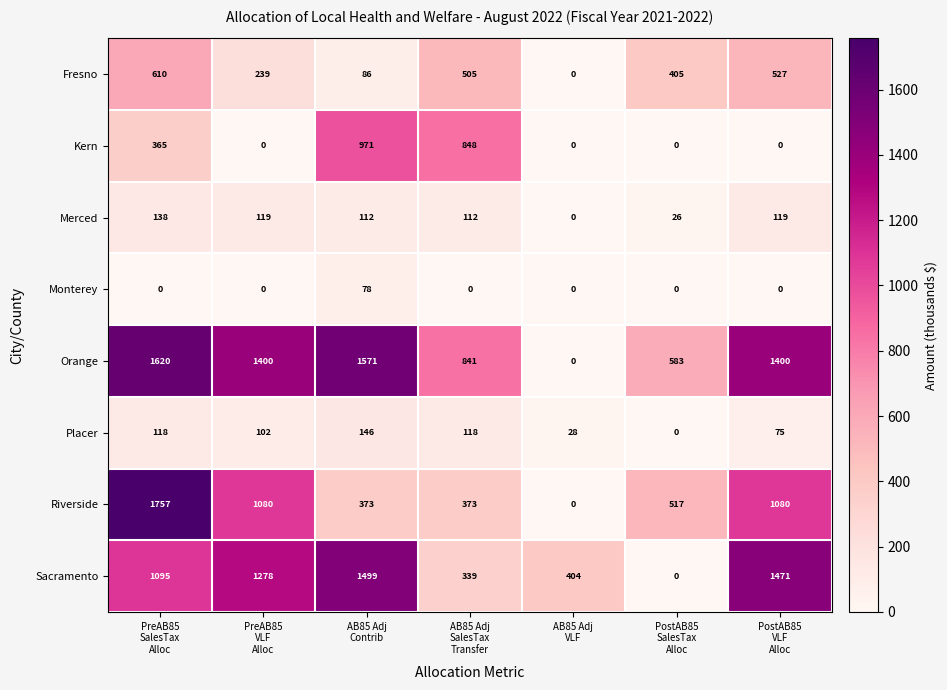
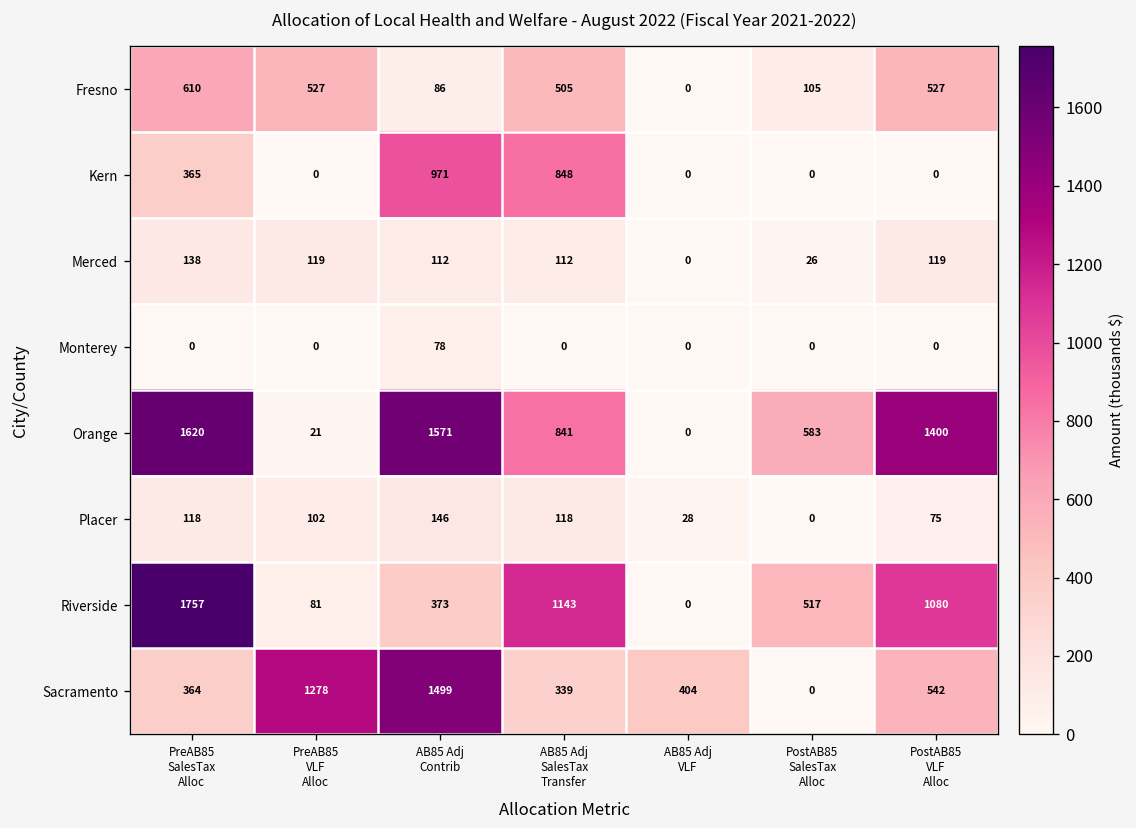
  {
    "Fresno": {
      "PreAB85 SalesTax Alloc": 610,
-     "PreAB85 VLF Alloc": 239,
+     "PreAB85 VLF Alloc": 527,
      "AB85 Adj Contrib": 86,
      "AB85 Adj SalesTax Transfer": 505,
      "AB85 Adj VLF": 0,
-     "PostAB85 SalesTax Alloc": 405,
+     "PostAB85 SalesTax Alloc": 105,
      "PostAB85 VLF Alloc": 527
    },
    "Kern": {
      "PreAB85 SalesTax Alloc": 365,
      "PreAB85 VLF Alloc": 0,
      "AB85 Adj Contrib": 971,
      "AB85 Adj SalesTax Transfer": 848,
      "AB85 Adj VLF": 0,
      "PostAB85 SalesTax Alloc": 0,
      "PostAB85 VLF Alloc": 0
    },
    "Merced": {
      "PreAB85 SalesTax Alloc": 138,
      "PreAB85 VLF Alloc": 119,
      "AB85 Adj Contrib": 112,
      "AB85 Adj SalesTax Transfer": 112,
      "AB85 Adj VLF": 0,
      "PostAB85 SalesTax Alloc": 26,
      "PostAB85 VLF Alloc": 119
    },
    "Monterey": {
      "PreAB85 SalesTax Alloc": 0,
      "PreAB85 VLF Alloc": 0,
      "AB85 Adj Contrib": 78,
      "AB85 Adj SalesTax Transfer": 0,
      "AB85 Adj VLF": 0,
      "PostAB85 SalesTax Alloc": 0,
      "PostAB85 VLF Alloc": 0
    },
    "Orange": {
      "PreAB85 SalesTax Alloc": 1620,
-     "PreAB85 VLF Alloc": 1400,
+     "PreAB85 VLF Alloc": 21,
      "AB85 Adj Contrib": 1571,
      "AB85 Adj SalesTax Transfer": 841,
      "AB85 Adj VLF": 0,
      "PostAB85 SalesTax Alloc": 583,
      "PostAB85 VLF Alloc": 1400
    },
    "Placer": {
      "PreAB85 SalesTax Alloc": 118,
      "PreAB85 VLF Alloc": 102,
      "AB85 Adj Contrib": 146,
      "AB85 Adj SalesTax Transfer": 118,
      "AB85 Adj VLF": 28,
      "PostAB85 SalesTax Alloc": 0,
      "PostAB85 VLF Alloc": 75
    },
    "Riverside": {
      "PreAB85 SalesTax Alloc": 1757,
-     "PreAB85 VLF Alloc": 1080,
+     "PreAB85 VLF Alloc": 81,
      "AB85 Adj Contrib": 373,
-     "AB85 Adj SalesTax Transfer": 373,
+     "AB85 Adj SalesTax Transfer": 1143,
      "AB85 Adj VLF": 0,
      "PostAB85 SalesTax Alloc": 517,
      "PostAB85 VLF Alloc": 1080
    },
    "Sacramento": {
-     "PreAB85 SalesTax Alloc": 1095,
+     "PreAB85 SalesTax Alloc": 364,
      "PreAB85 VLF Alloc": 1278,
      "AB85 Adj Contrib": 1499,
      "AB85 Adj SalesTax Transfer": 339,
      "AB85 Adj VLF": 404,
      "PostAB85 SalesTax Alloc": 0,
-     "PostAB85 VLF Alloc": 1471
+     "PostAB85 VLF Alloc": 542
    }
  }
